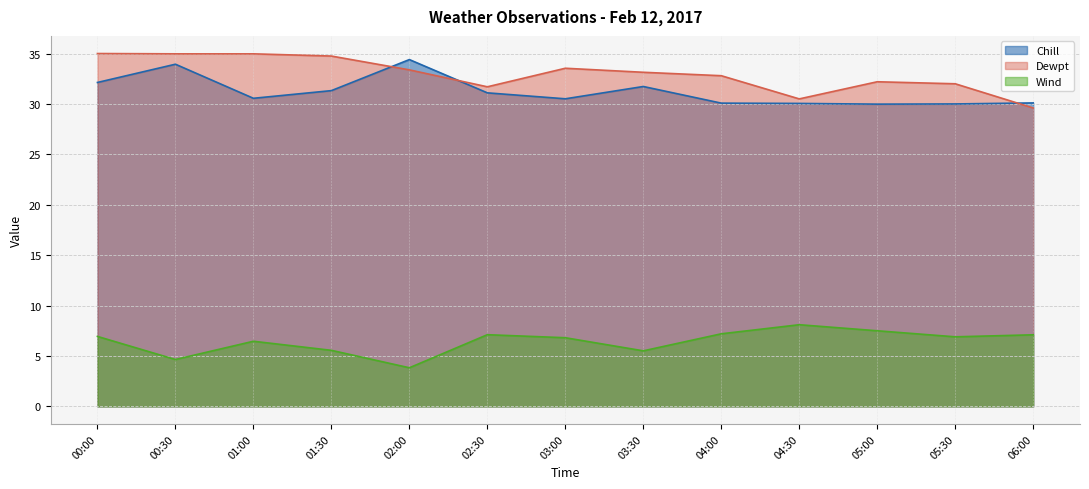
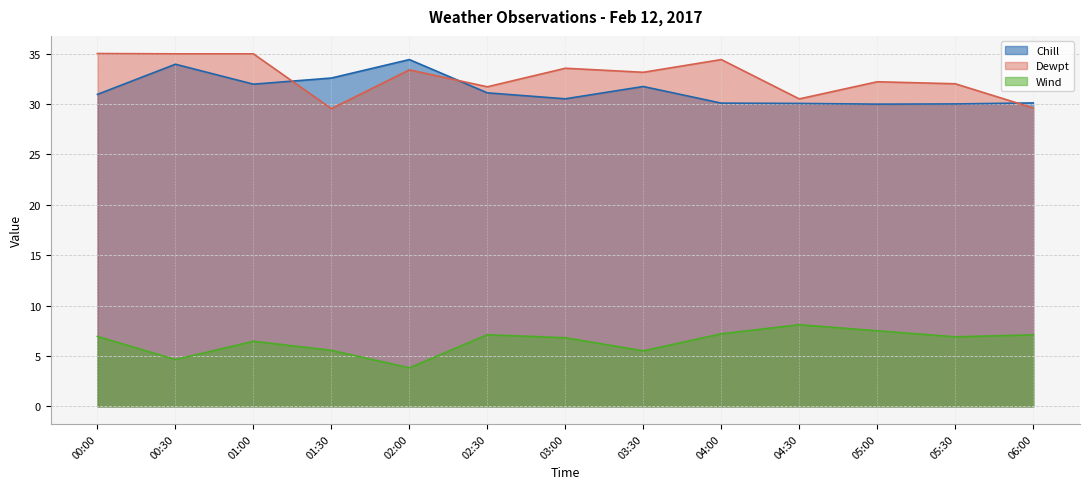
  {
    "Chill": {
-     "00:00": 32.1,
+     "00:00": 31.0,
      "00:30": 33.9,
-     "01:00": 30.6,
-     "01:30": 31.3,
+     "01:00": 32.0,
+     "01:30": 32.6,
      "02:00": 34.4,
      "02:30": 31.1,
      "03:00": 30.5,
      "03:30": 31.7,
      "04:00": 30.1,
      "04:30": 30.1,
      "05:00": 30.0,
      "05:30": 30.0,
      "06:00": 30.1
    },
    "Dewpt": {
      "00:00": 35.0,
      "00:30": 35.0,
      "01:00": 35.0,
-     "01:30": 34.8,
+     "01:30": 29.5,
      "02:00": 33.4,
      "02:30": 31.7,
      "03:00": 33.5,
      "03:30": 33.1,
-     "04:00": 32.8,
+     "04:00": 34.4,
      "04:30": 30.5,
      "05:00": 32.2,
      "05:30": 32.0,
      "06:00": 29.6
    },
    "Wind": {
      "00:00": 6.9,
      "00:30": 4.7,
      "01:00": 6.5,
      "01:30": 5.6,
      "02:00": 3.8,
      "02:30": 7.1,
      "03:00": 6.8,
      "03:30": 5.5,
      "04:00": 7.2,
      "04:30": 8.1,
      "05:00": 7.5,
      "05:30": 6.9,
      "06:00": 7.1
    }
  }
